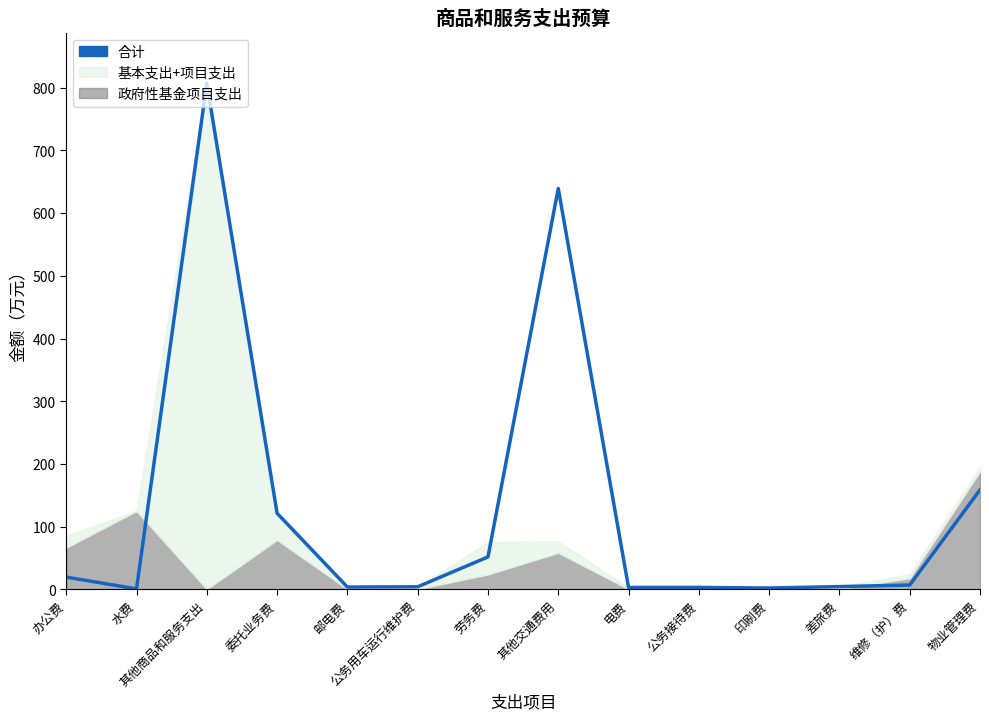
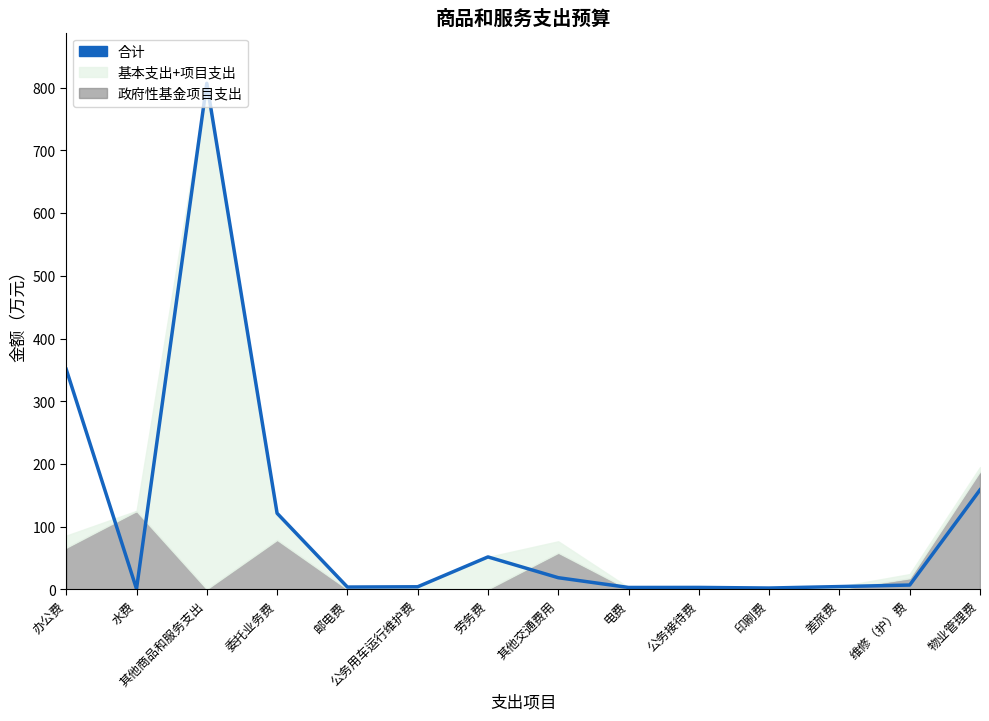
  {
    "合计": {
-     "办公费": 20,
+     "办公费": 350,
      "水费": 0,
-     "其他交通费用": 640,
+     "其他交通费用": 20,
      "维修（护）费": 10,
      "物业管理费": 160
    },
    "政府性基金项目支出": {
      "办公费": 70,
      "其他商品和服务支出": 0,
      "委托业务费": 80,
-     "劳务费": 20,
+     "劳务费": 0,
      "其他交通费用": 60,
      "差旅费": 0,
      "维修（护）费": 20,
      "物业管理费": 190
    },
    "基本支出+项目支出": {
      "办公费": 20,
      "其他交通费用": 20,
      "维修（护）费": 10,
      "物业管理费": 10
    }
  }
